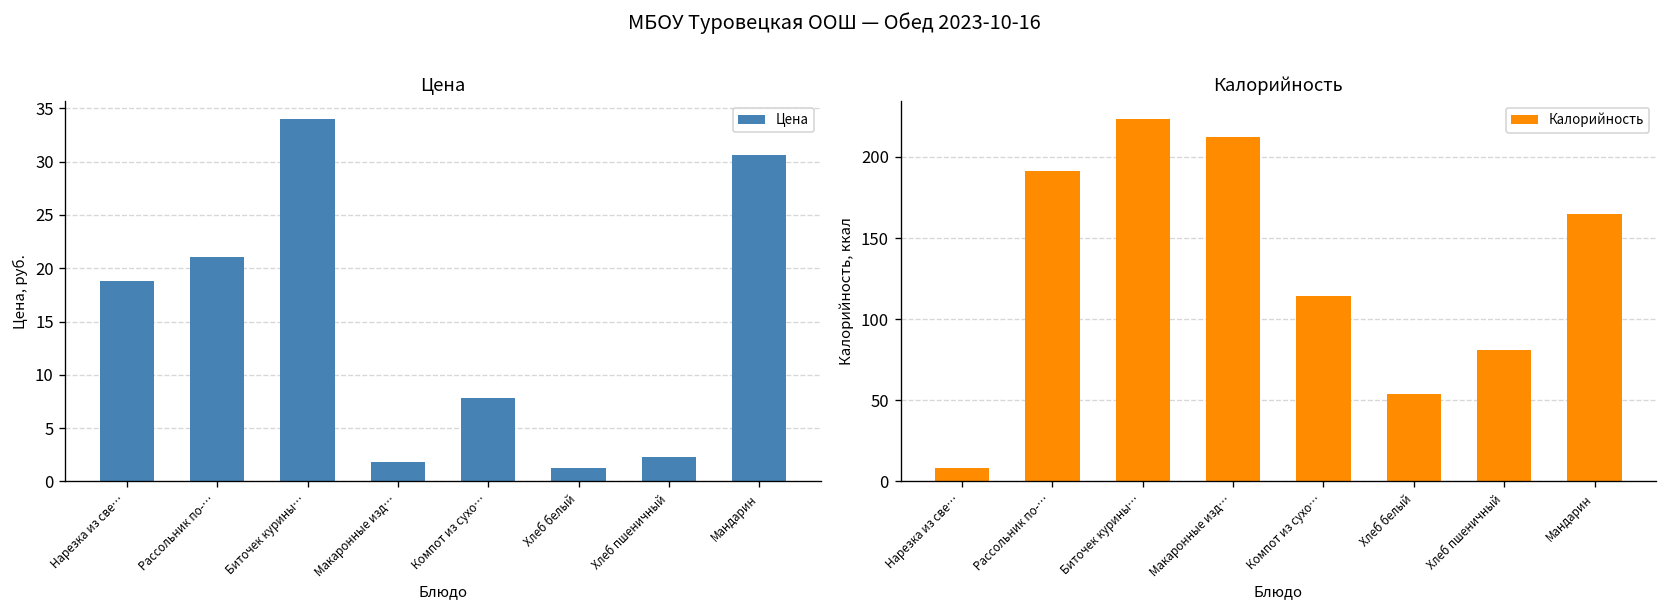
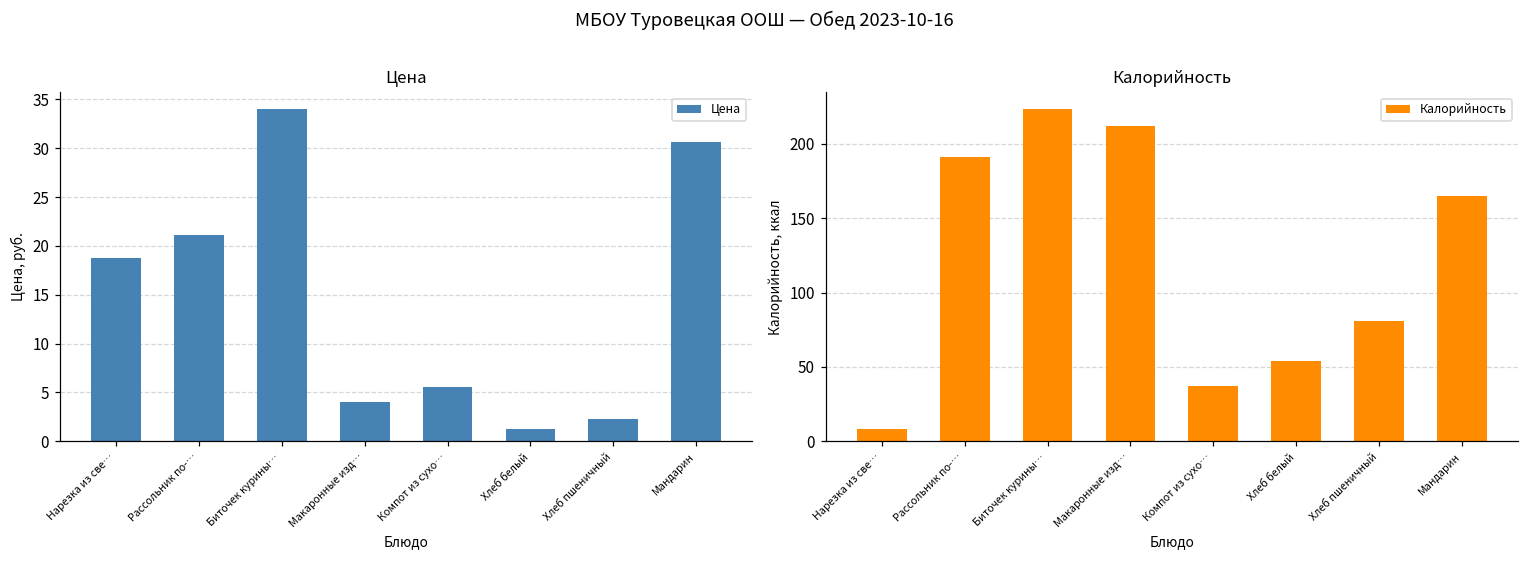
  {
    "Цена": {
      "Нарезка из све…": 19,
      "Рассольник по-…": 21,
      "Биточек курины…": 34,
-     "Макаронные изд…": 2,
-     "Компот из сухо…": 8,
+     "Макаронные изд…": 4,
+     "Компот из сухо…": 6,
      "Хлеб белый": 1,
      "Хлеб пшеничный": 2,
      "Мандарин": 31
    },
    "Калорийность": {
      "Нарезка из све…": 8,
      "Рассольник по-…": 191,
      "Биточек курины…": 223,
      "Макаронные изд…": 212,
-     "Компот из сухо…": 114,
+     "Компот из сухо…": 37,
      "Хлеб белый": 54,
      "Хлеб пшеничный": 81,
      "Мандарин": 165
    }
  }
